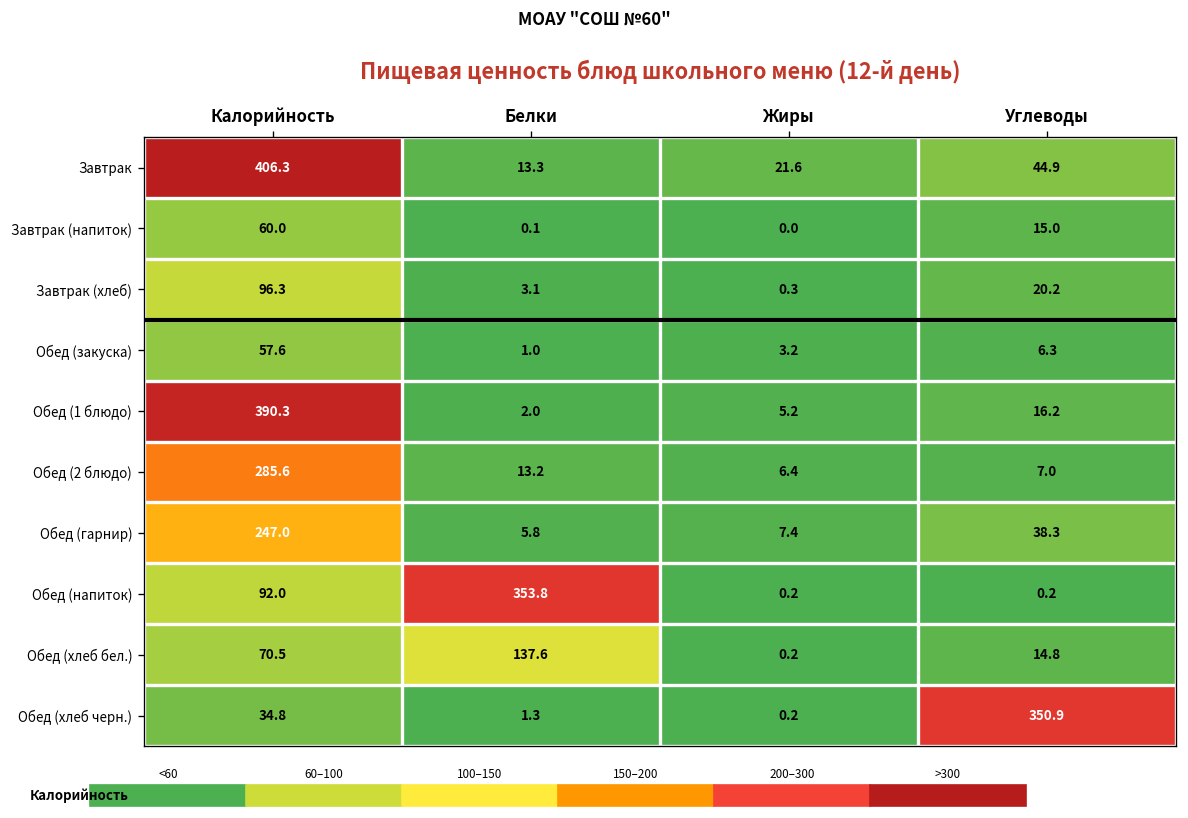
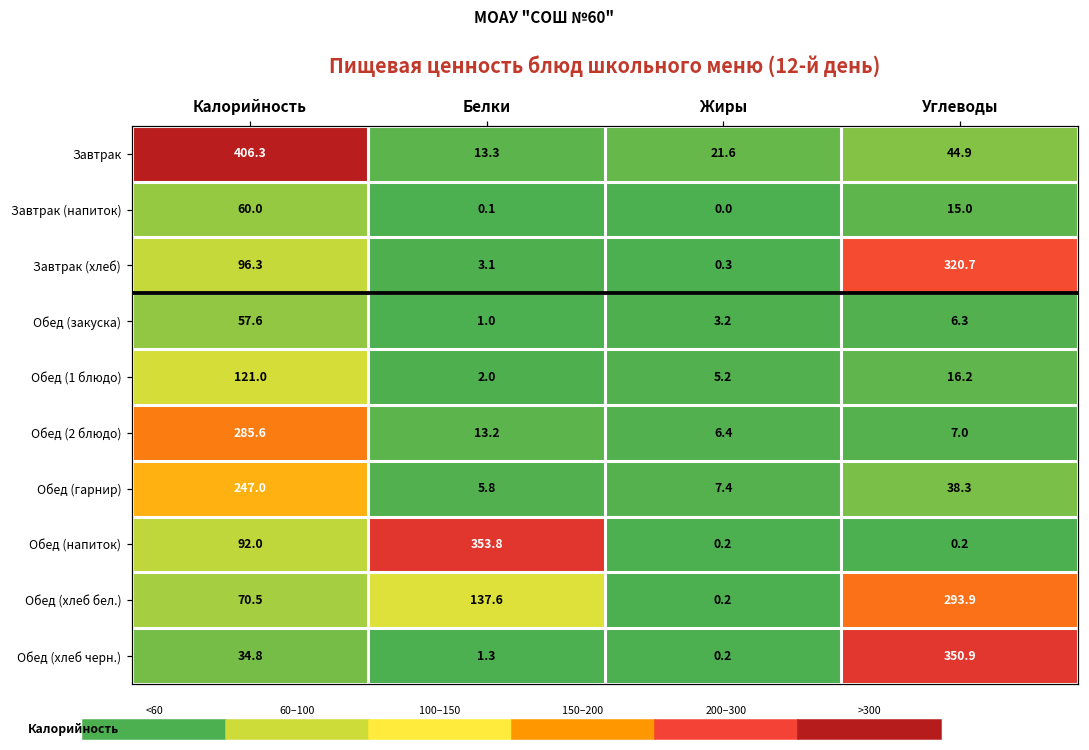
  {
    "Завтрак": {
      "Калорийность": 406.3,
      "Белки": 13.3,
      "Жиры": 21.6,
      "Углеводы": 44.9
    },
    "Завтрак (напиток)": {
      "Калорийность": 60.0,
      "Белки": 0.1,
      "Жиры": 0.0,
      "Углеводы": 15.0
    },
    "Завтрак (хлеб)": {
      "Калорийность": 96.3,
      "Белки": 3.1,
      "Жиры": 0.3,
-     "Углеводы": 20.2
+     "Углеводы": 320.7
    },
    "Обед (закуска)": {
      "Калорийность": 57.6,
      "Белки": 1.0,
      "Жиры": 3.2,
      "Углеводы": 6.3
    },
    "Обед (1 блюдо)": {
-     "Калорийность": 390.3,
+     "Калорийность": 121.0,
      "Белки": 2.0,
      "Жиры": 5.2,
      "Углеводы": 16.2
    },
    "Обед (2 блюдо)": {
      "Калорийность": 285.6,
      "Белки": 13.2,
      "Жиры": 6.4,
      "Углеводы": 7.0
    },
    "Обед (гарнир)": {
      "Калорийность": 247.0,
      "Белки": 5.8,
      "Жиры": 7.4,
      "Углеводы": 38.3
    },
    "Обед (напиток)": {
      "Калорийность": 92.0,
      "Белки": 353.8,
      "Жиры": 0.2,
      "Углеводы": 0.2
    },
    "Обед (хлеб бел.)": {
      "Калорийность": 70.5,
      "Белки": 137.6,
      "Жиры": 0.2,
-     "Углеводы": 14.8
+     "Углеводы": 293.9
    },
    "Обед (хлеб черн.)": {
      "Калорийность": 34.8,
      "Белки": 1.3,
      "Жиры": 0.2,
      "Углеводы": 350.9
    }
  }
